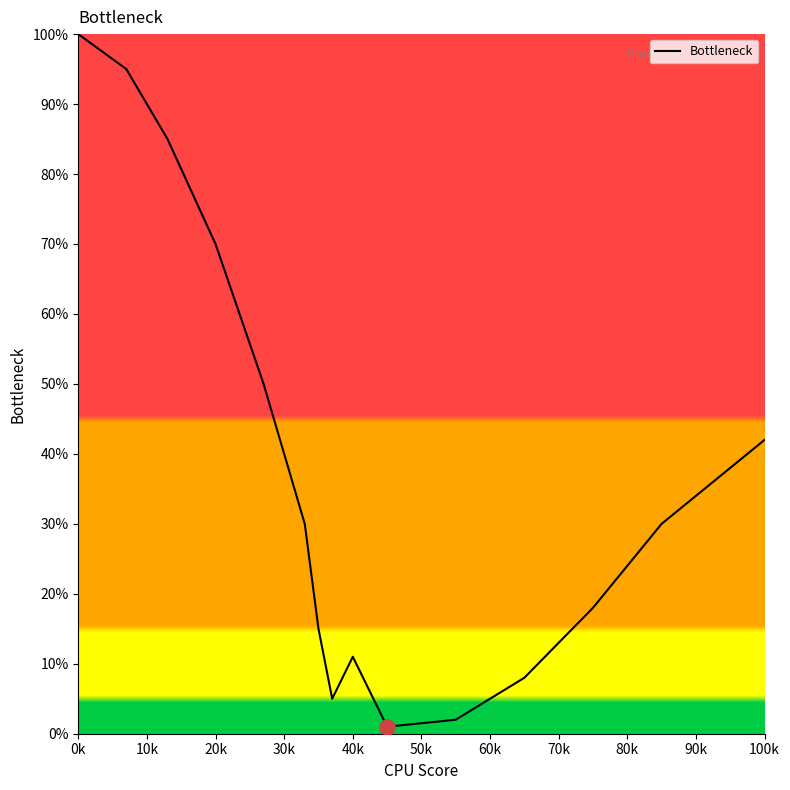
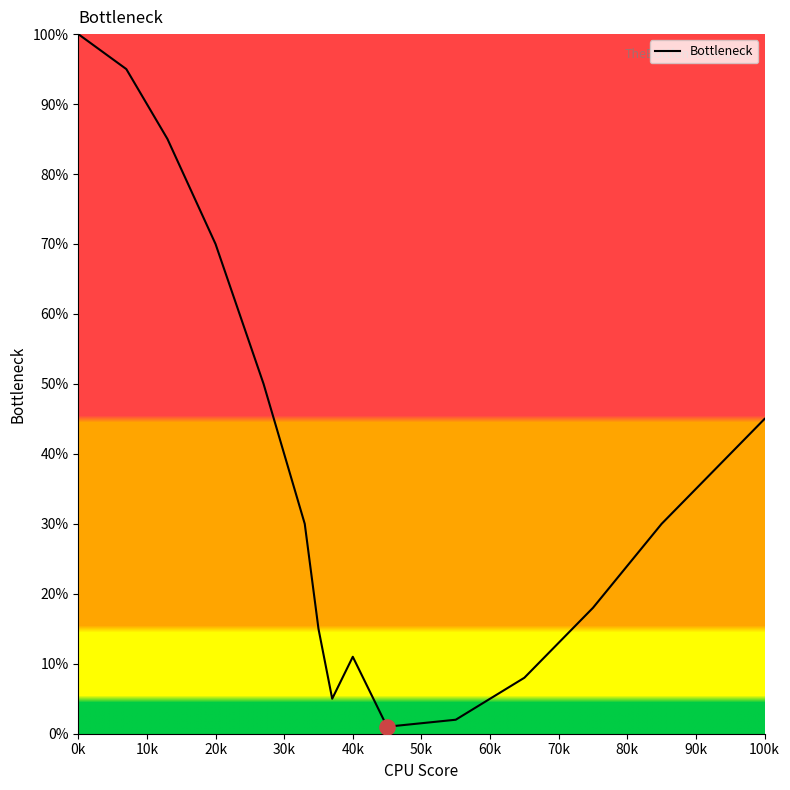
  {
    "Bottleneck": {
      "0k": "100%",
      "20k": "70%",
      "40k": "11%",
-     "100k": "42%"
+     "100k": "45%"
    }
  }
